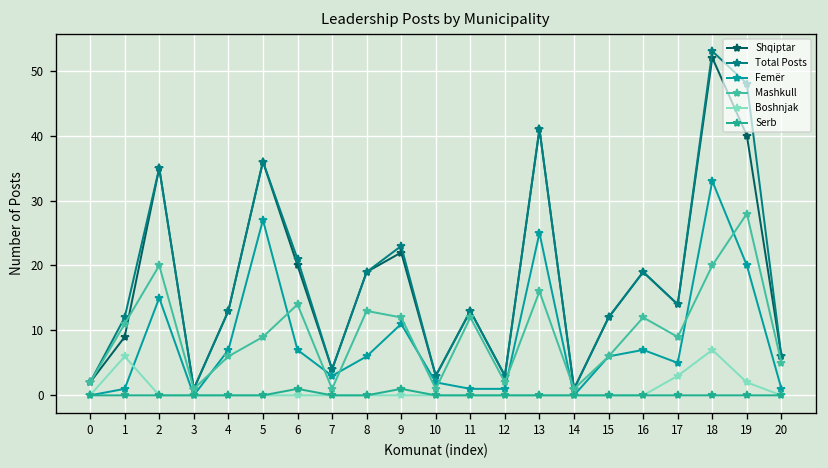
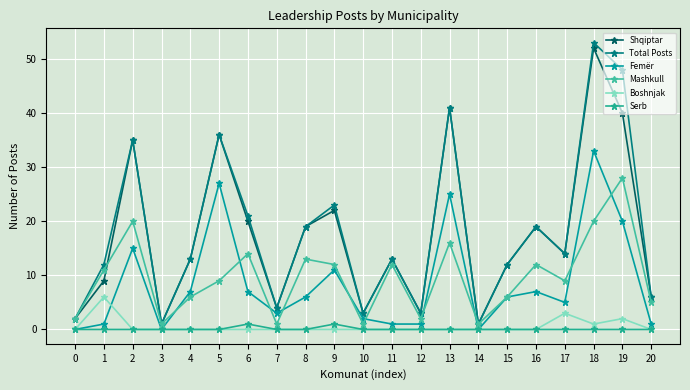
  {
    "Boshnjak": {
      "1": 6,
      "6": 0,
      "9": 0,
      "17": 3,
-     "18": 7,
+     "18": 1,
      "19": 2
    }
  }
